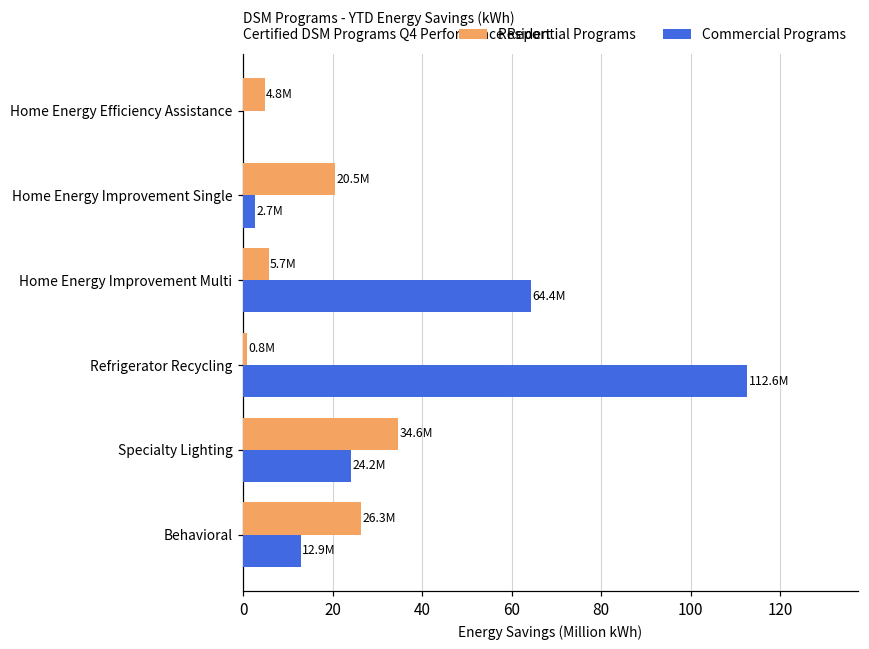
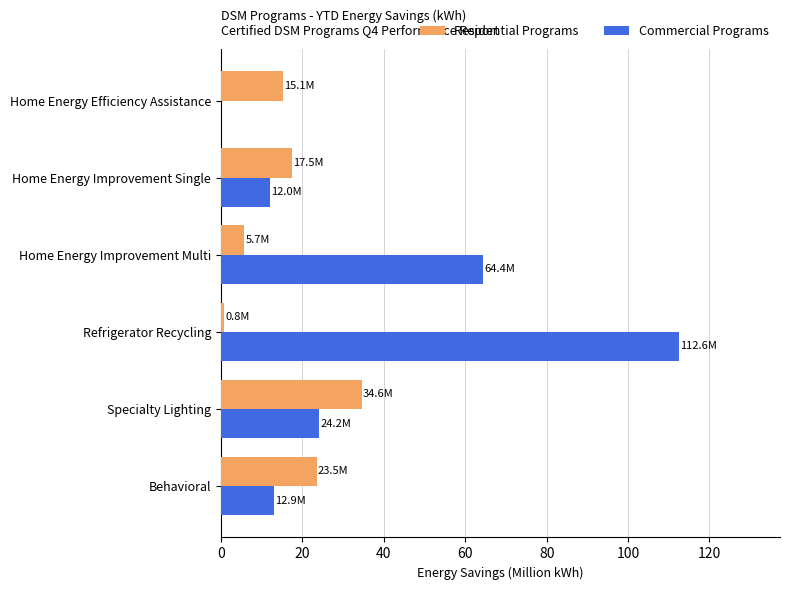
  {
    "Residential Programs": {
-     "Home Energy Efficiency Assistance": "4.8M",
-     "Home Energy Improvement Single": "20.5M",
+     "Home Energy Efficiency Assistance": "15.1M",
+     "Home Energy Improvement Single": "17.5M",
      "Home Energy Improvement Multi": "5.7M",
      "Refrigerator Recycling": "0.8M",
      "Specialty Lighting": "34.6M",
-     "Behavioral": "26.3M"
+     "Behavioral": "23.5M"
    },
    "Commercial Programs": {
-     "Home Energy Improvement Single": "2.7M",
+     "Home Energy Improvement Single": "12.0M",
      "Home Energy Improvement Multi": "64.4M",
      "Refrigerator Recycling": "112.6M",
      "Specialty Lighting": "24.2M",
      "Behavioral": "12.9M"
    }
  }
